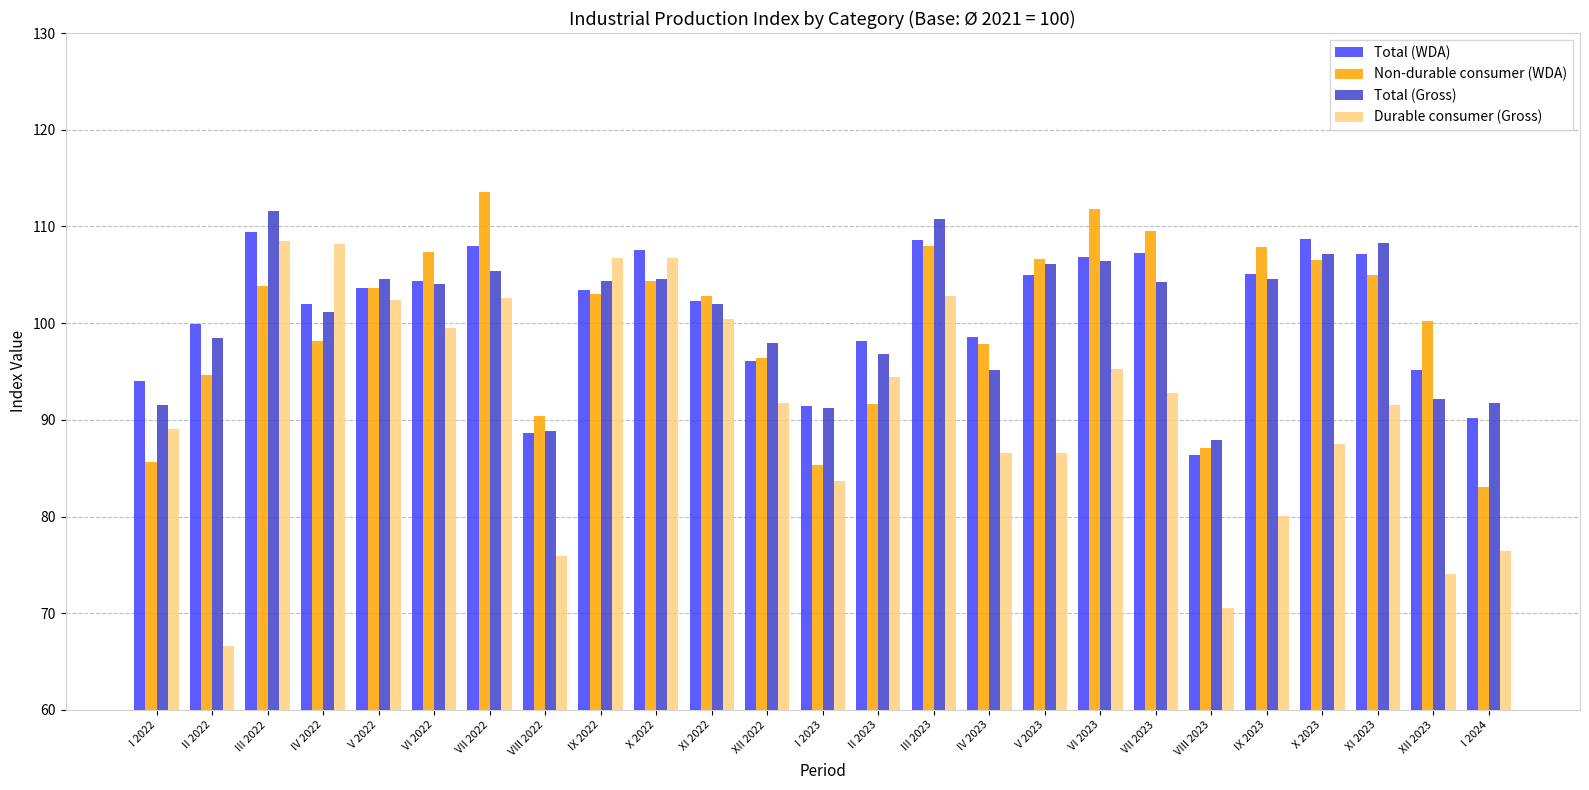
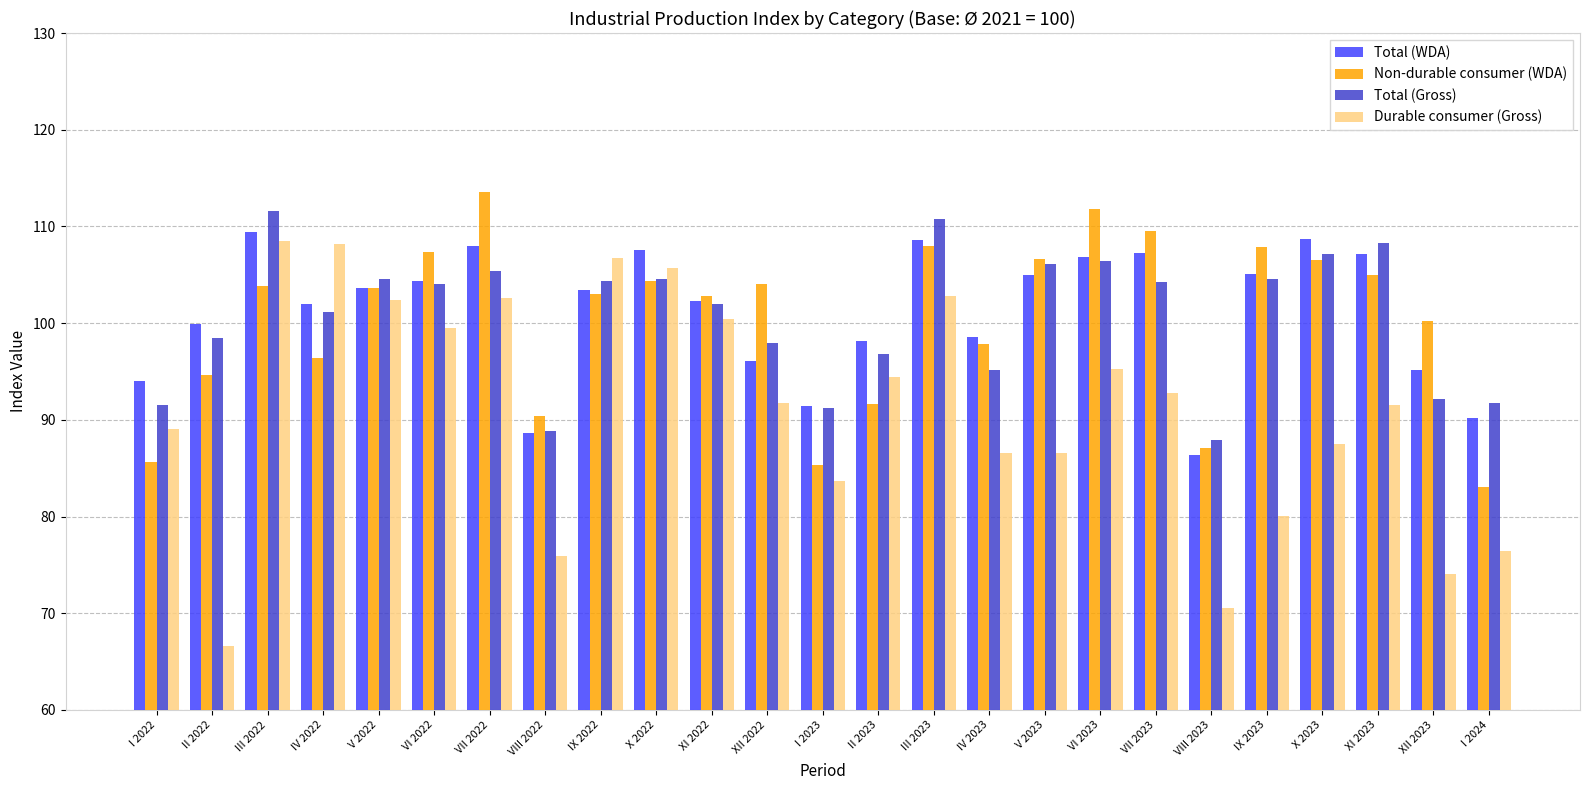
  {
    "Non-durable consumer (WDA)": {
      "I 2022": 86,
      "II 2022": 95,
      "III 2022": 104,
-     "IV 2022": 98,
+     "IV 2022": 96,
      "V 2022": 104,
      "VI 2022": 107,
      "VII 2022": 114,
      "VIII 2022": 90,
      "IX 2022": 103,
      "X 2022": 104,
      "XI 2022": 103,
-     "XII 2022": 96,
+     "XII 2022": 104,
      "I 2023": 85,
      "II 2023": 92,
      "III 2023": 108,
      "IV 2023": 98,
      "V 2023": 107,
      "VI 2023": 112,
      "VII 2023": 110,
      "VIII 2023": 87,
      "IX 2023": 108,
      "X 2023": 107,
      "XI 2023": 105,
      "XII 2023": 100,
      "I 2024": 83
    },
    "Durable consumer (Gross)": {
      "I 2022": 89,
      "II 2022": 67,
      "III 2022": 109,
      "IV 2022": 108,
      "V 2022": 102,
      "VI 2022": 100,
      "VII 2022": 103,
      "VIII 2022": 76,
      "IX 2022": 107,
-     "X 2022": 107,
+     "X 2022": 106,
      "XI 2022": 100,
      "XII 2022": 92,
      "I 2023": 84,
      "II 2023": 94,
      "III 2023": 103,
      "IV 2023": 87,
      "V 2023": 87,
      "VI 2023": 95,
      "VII 2023": 93,
      "VIII 2023": 71,
      "IX 2023": 80,
      "X 2023": 88,
      "XI 2023": 92,
      "XII 2023": 74,
      "I 2024": 76
    }
  }
